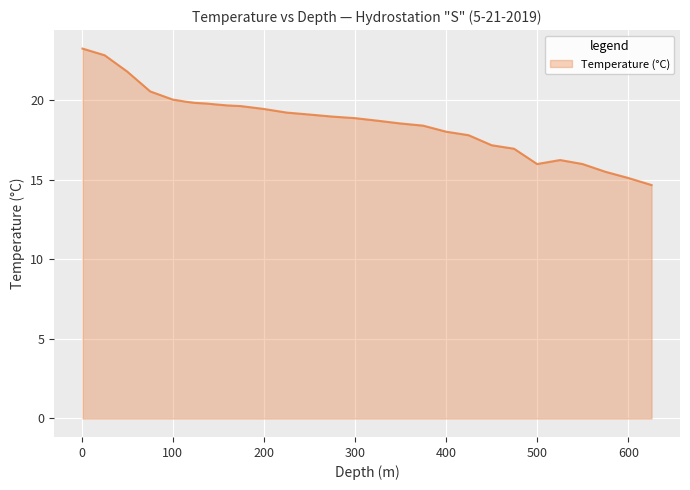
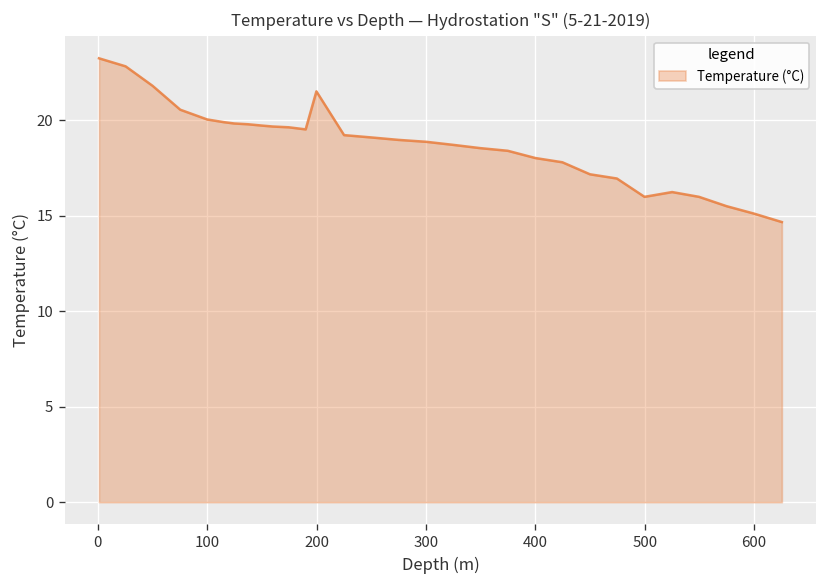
  {
    "100": 20.0,
-   "200": 19.4,
+   "200": 21.5,
    "400": 18.0,
    "500": 16.0
  }
